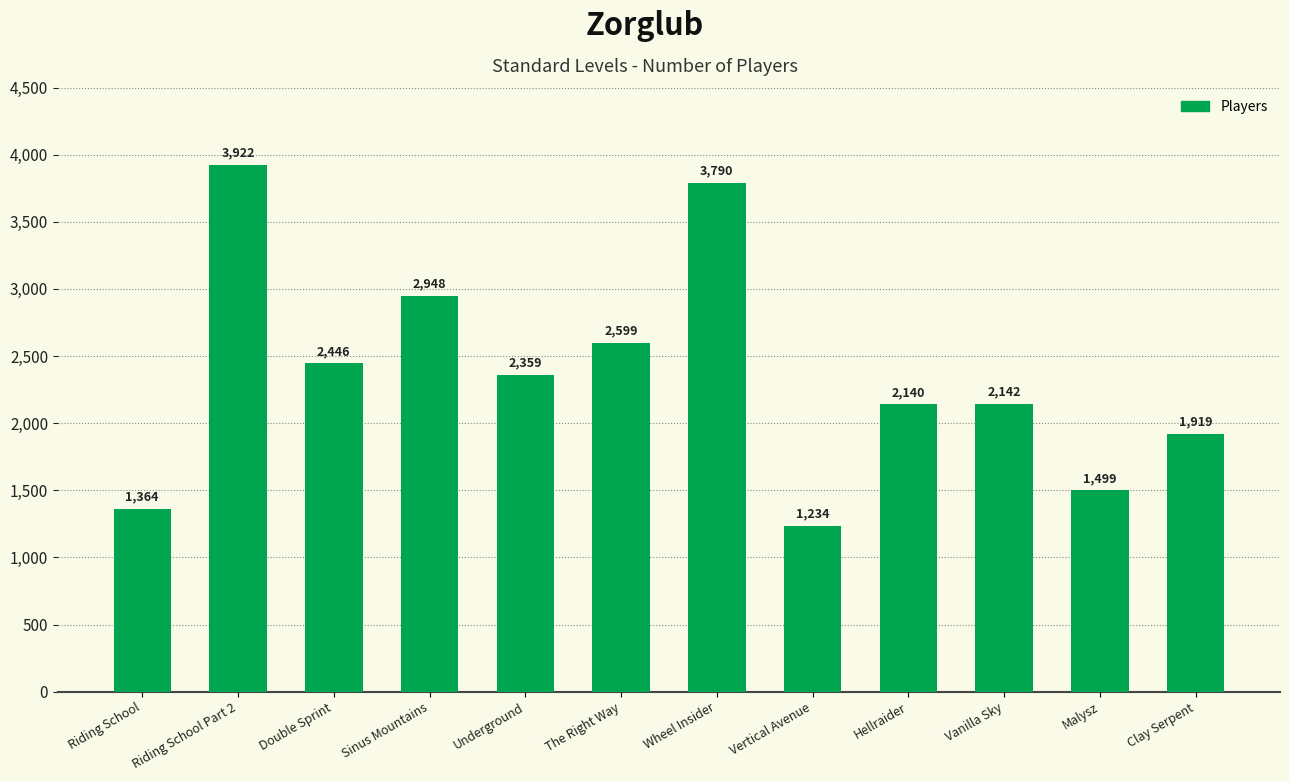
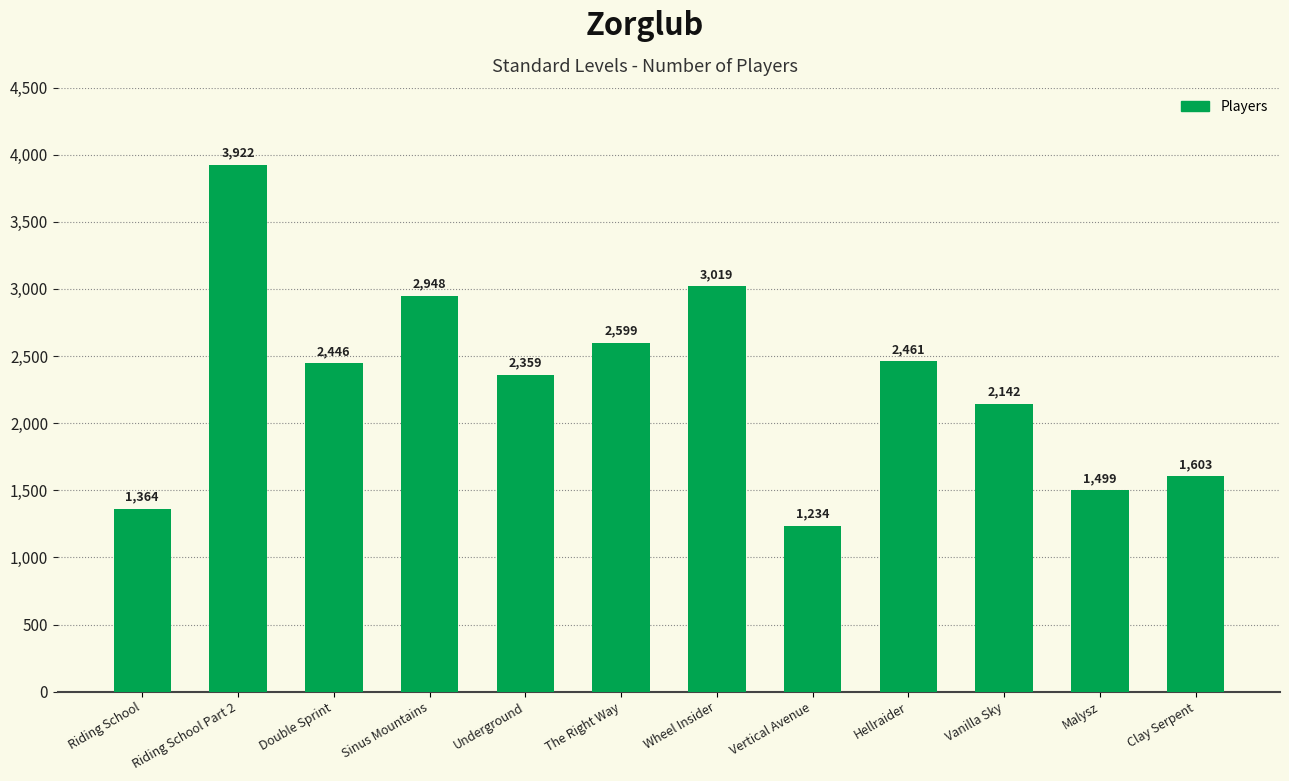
  {
    "Riding School": "1,364",
    "Riding School Part 2": "3,922",
    "Double Sprint": "2,446",
    "Sinus Mountains": "2,948",
    "Underground": "2,359",
    "The Right Way": "2,599",
-   "Wheel Insider": "3,790",
+   "Wheel Insider": "3,019",
    "Vertical Avenue": "1,234",
-   "Hellraider": "2,140",
+   "Hellraider": "2,461",
    "Vanilla Sky": "2,142",
    "Malysz": "1,499",
-   "Clay Serpent": "1,919"
+   "Clay Serpent": "1,603"
  }
